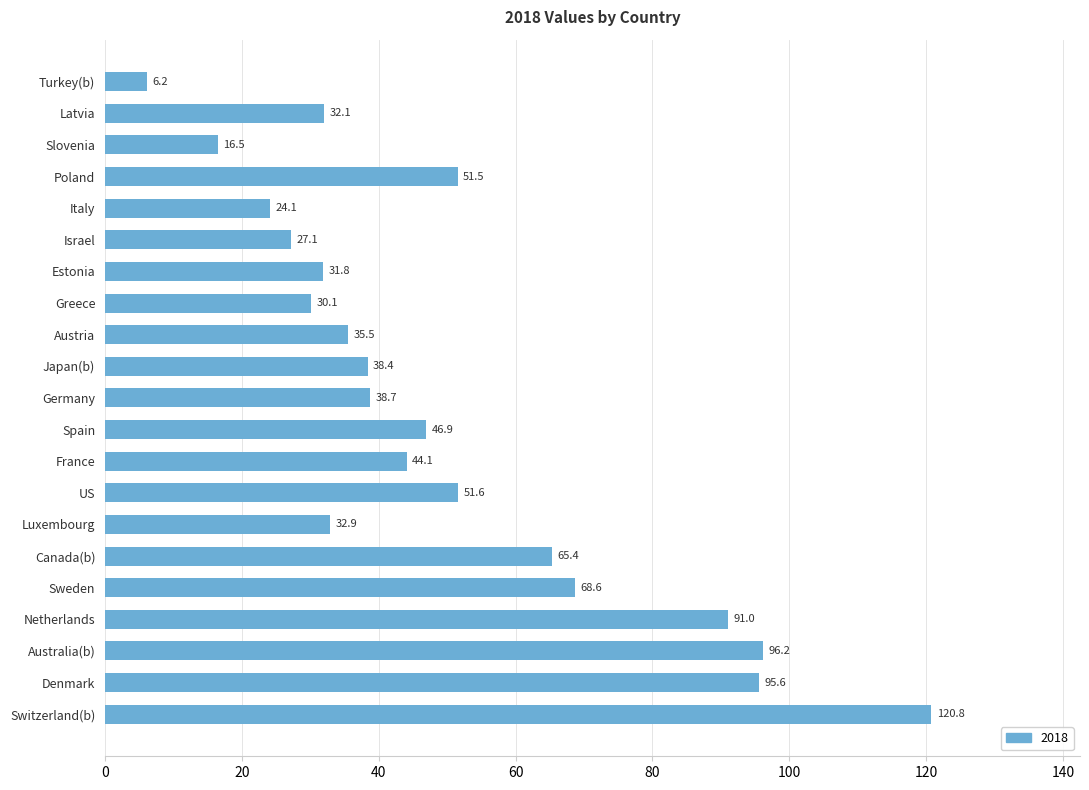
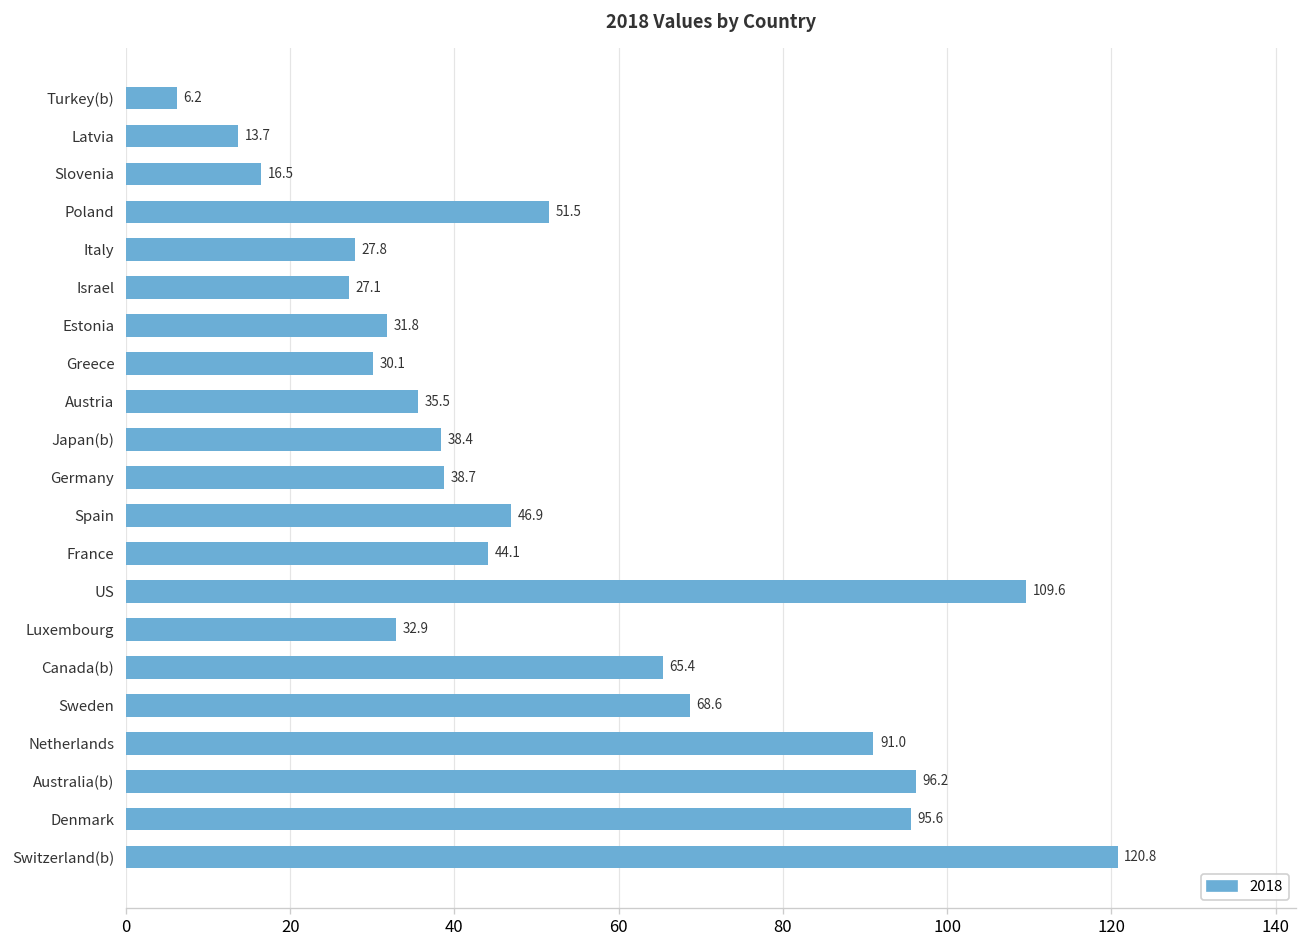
  {
    "Turkey(b)": 6.2,
-   "Latvia": 32.1,
+   "Latvia": 13.7,
    "Slovenia": 16.5,
    "Poland": 51.5,
-   "Italy": 24.1,
+   "Italy": 27.8,
    "Israel": 27.1,
    "Estonia": 31.8,
    "Greece": 30.1,
    "Austria": 35.5,
    "Japan(b)": 38.4,
    "Germany": 38.7,
    "Spain": 46.9,
    "France": 44.1,
-   "US": 51.6,
+   "US": 109.6,
    "Luxembourg": 32.9,
    "Canada(b)": 65.4,
    "Sweden": 68.6,
    "Netherlands": 91.0,
    "Australia(b)": 96.2,
    "Denmark": 95.6,
    "Switzerland(b)": 120.8
  }
